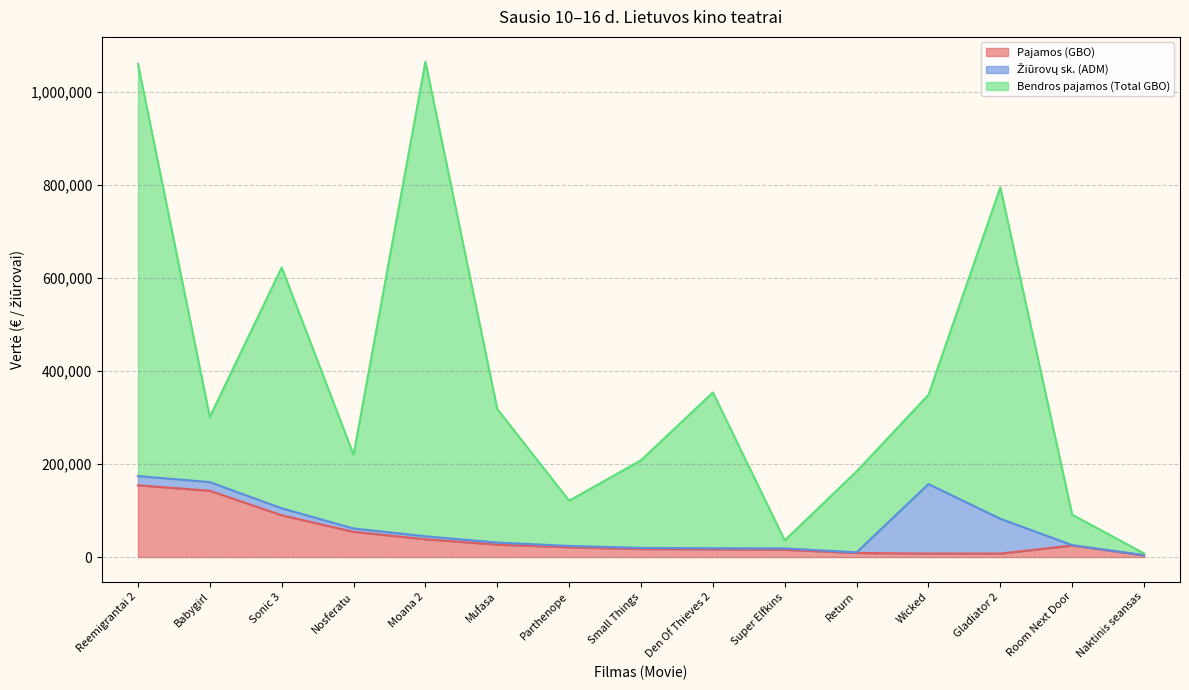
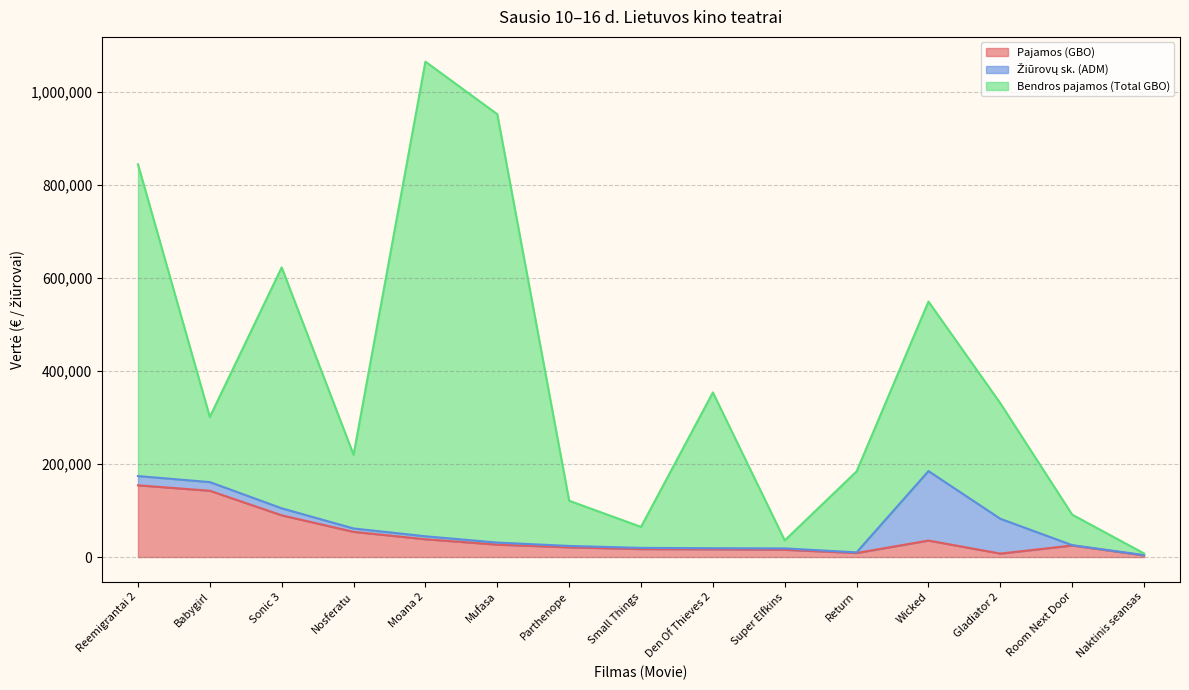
  {
    "Pajamos (GBO)": {
      "Reemigrantai 2": "150,000",
      "Babygirl": "140,000",
      "Sonic 3": "90,000",
      "Nosferatu": "50,000",
      "Moana 2": "40,000",
-     "Wicked": "10,000",
+     "Wicked": "40,000",
      "Gladiator 2": "10,000"
    },
    "Žiūrovų sk. (ADM)": {
      "Reemigrantai 2": "20,000",
      "Babygirl": "20,000",
      "Sonic 3": "20,000",
      "Nosferatu": "10,000",
      "Moana 2": "10,000",
      "Wicked": "150,000",
      "Gladiator 2": "70,000"
    },
    "Bendros pajamos (Total GBO)": {
-     "Reemigrantai 2": "890,000",
+     "Reemigrantai 2": "670,000",
      "Babygirl": "140,000",
      "Sonic 3": "520,000",
      "Nosferatu": "160,000",
      "Moana 2": "1,020,000",
-     "Mufasa": "290,000",
+     "Mufasa": "920,000",
      "Parthenope": "100,000",
-     "Small Things": "190,000",
+     "Small Things": "50,000",
      "Den Of Thieves 2": "340,000",
      "Super Elfkins": "20,000",
      "Return": "170,000",
-     "Wicked": "190,000",
-     "Gladiator 2": "710,000",
+     "Wicked": "360,000",
+     "Gladiator 2": "250,000",
      "Room Next Door": "70,000"
    }
  }
